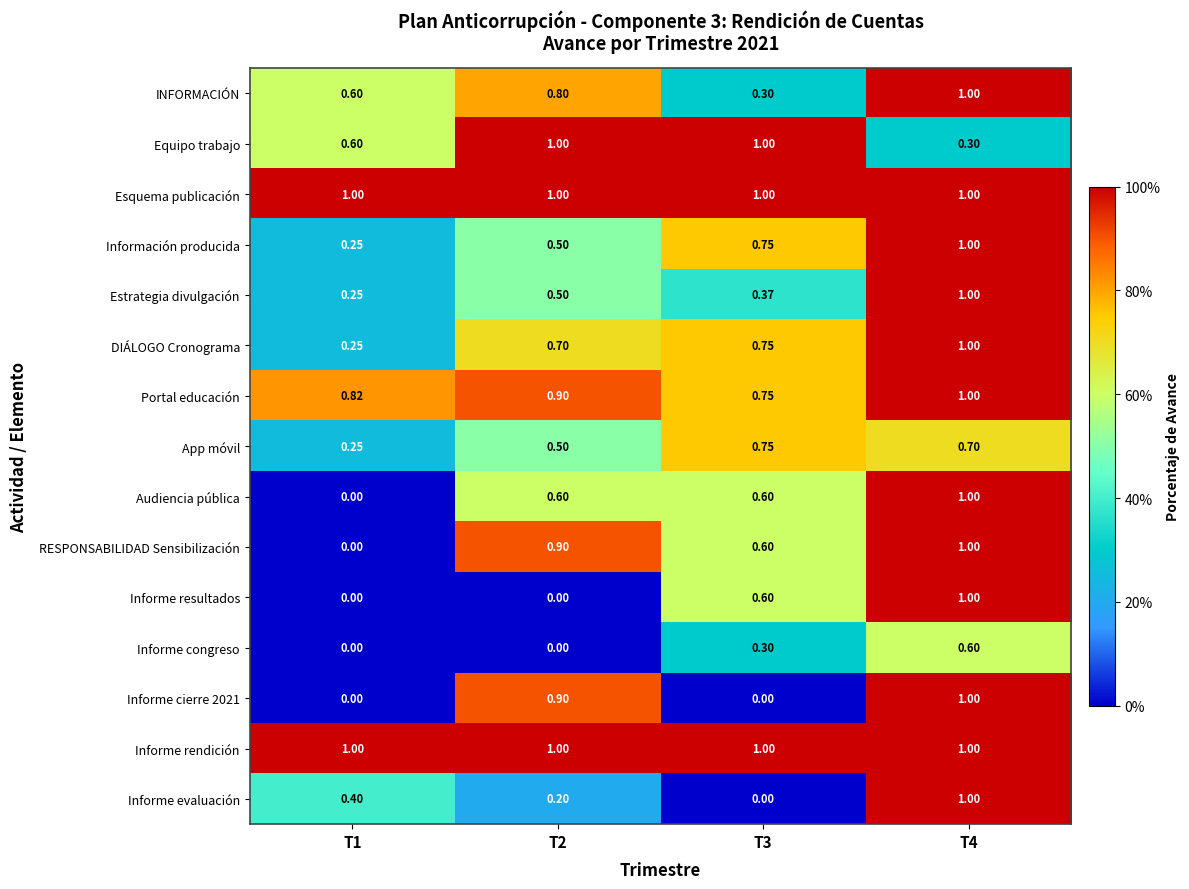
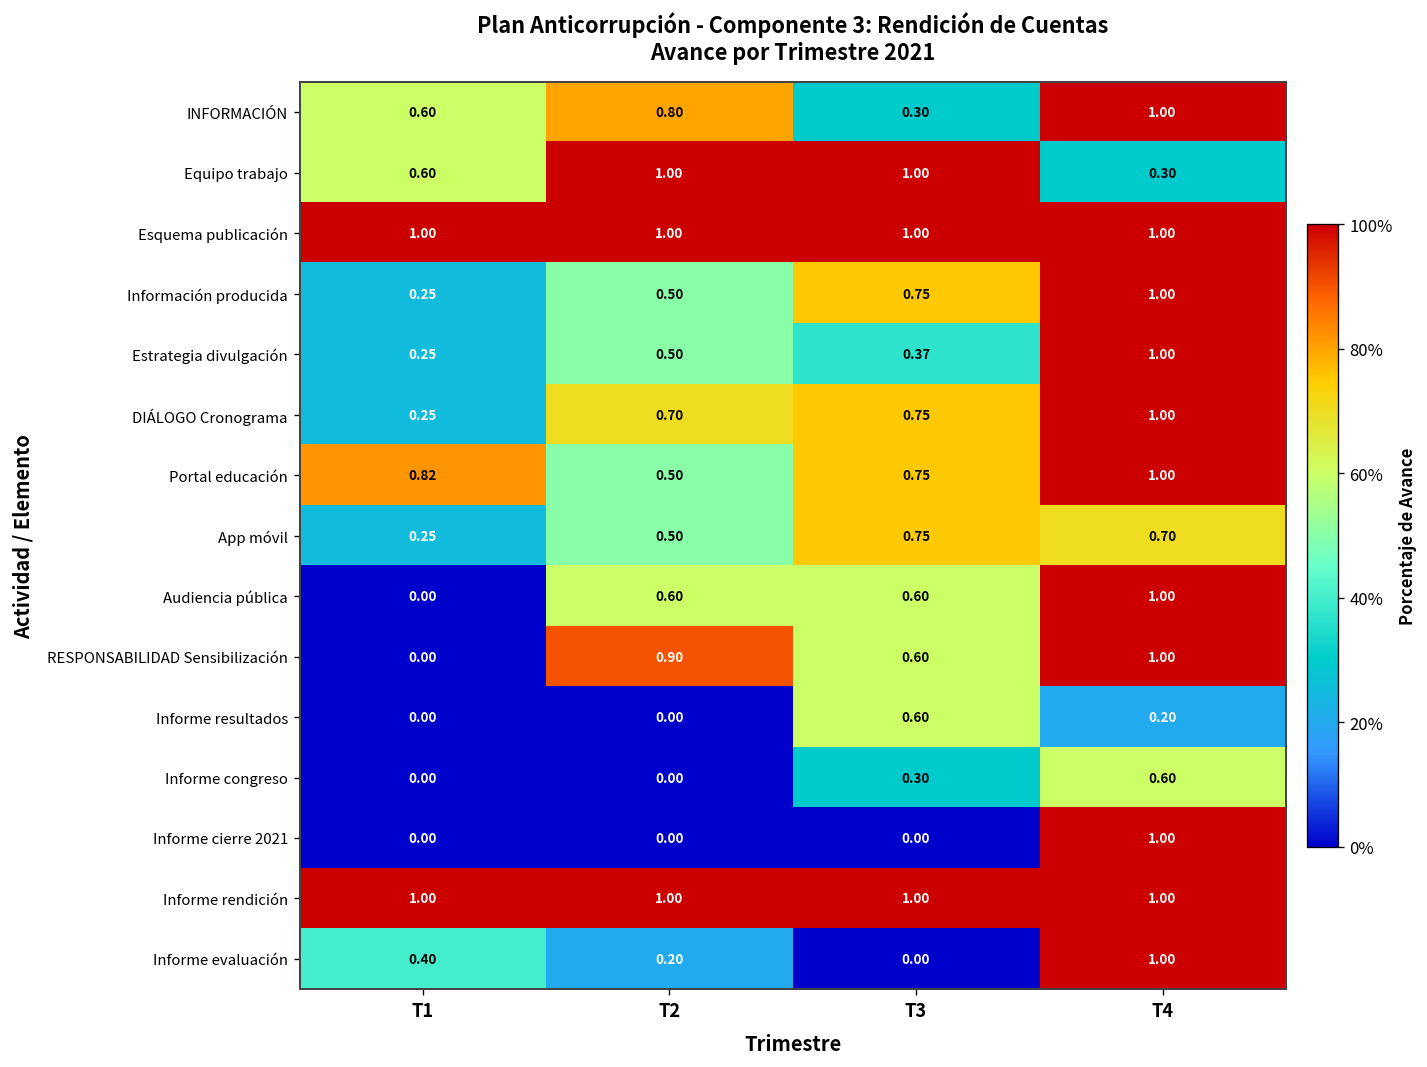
  {
    "INFORMACIÓN": {
      "T1": 0.60,
      "T2": 0.80,
      "T3": 0.30,
      "T4": 1.00
    },
    "Equipo trabajo": {
      "T1": 0.60,
      "T2": 1.00,
      "T3": 1.00,
      "T4": 0.30
    },
    "Esquema publicación": {
      "T1": 1.00,
      "T2": 1.00,
      "T3": 1.00,
      "T4": 1.00
    },
    "Información producida": {
      "T1": 0.25,
      "T2": 0.50,
      "T3": 0.75,
      "T4": 1.00
    },
    "Estrategia divulgación": {
      "T1": 0.25,
      "T2": 0.50,
      "T3": 0.37,
      "T4": 1.00
    },
    "DIÁLOGO Cronograma": {
      "T1": 0.25,
      "T2": 0.70,
      "T3": 0.75,
      "T4": 1.00
    },
    "Portal educación": {
      "T1": 0.82,
-     "T2": 0.90,
+     "T2": 0.50,
      "T3": 0.75,
      "T4": 1.00
    },
    "App móvil": {
      "T1": 0.25,
      "T2": 0.50,
      "T3": 0.75,
      "T4": 0.70
    },
    "Audiencia pública": {
      "T1": 0.00,
      "T2": 0.60,
      "T3": 0.60,
      "T4": 1.00
    },
    "RESPONSABILIDAD Sensibilización": {
      "T1": 0.00,
      "T2": 0.90,
      "T3": 0.60,
      "T4": 1.00
    },
    "Informe resultados": {
      "T1": 0.00,
      "T2": 0.00,
      "T3": 0.60,
-     "T4": 1.00
+     "T4": 0.20
    },
    "Informe congreso": {
      "T1": 0.00,
      "T2": 0.00,
      "T3": 0.30,
      "T4": 0.60
    },
    "Informe cierre 2021": {
      "T1": 0.00,
-     "T2": 0.90,
+     "T2": 0.00,
      "T3": 0.00,
      "T4": 1.00
    },
    "Informe rendición": {
      "T1": 1.00,
      "T2": 1.00,
      "T3": 1.00,
      "T4": 1.00
    },
    "Informe evaluación": {
      "T1": 0.40,
      "T2": 0.20,
      "T3": 0.00,
      "T4": 1.00
    }
  }
